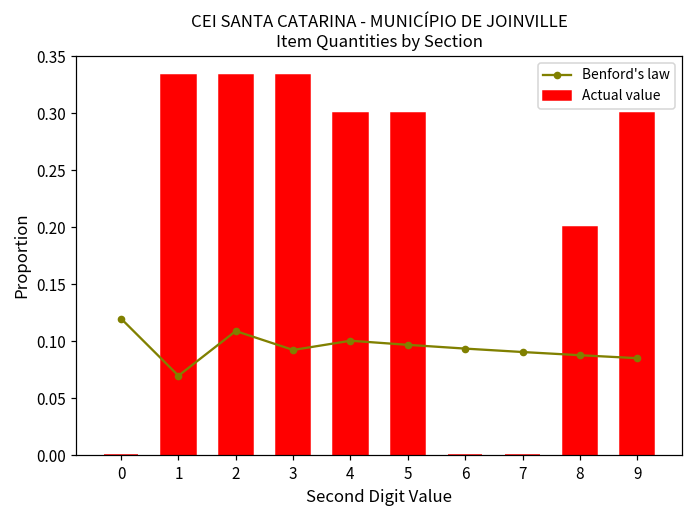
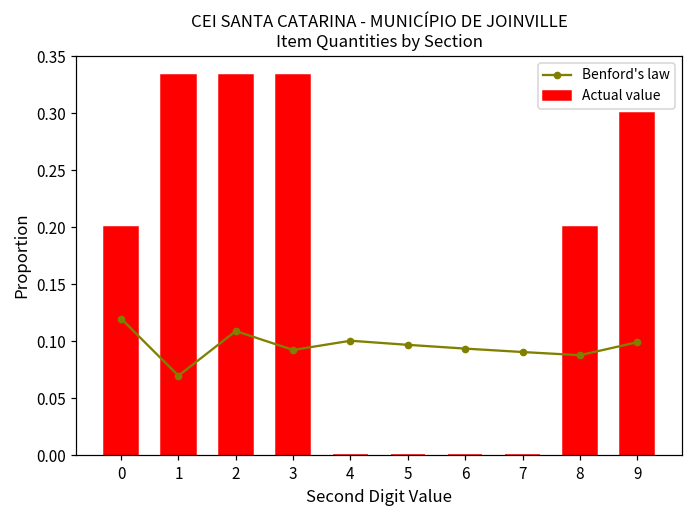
  {
    "Actual value": {
-     "0": 0.0,
+     "0": 0.2,
      "1": 0.333,
      "2": 0.333,
      "3": 0.333,
-     "4": 0.3,
-     "5": 0.3,
+     "4": 0.0,
+     "5": 0.0,
      "6": 0.0,
      "7": 0.0,
      "8": 0.2,
      "9": 0.3
    },
    "Benford's law": {
      "0": 0.120,
      "1": 0.070,
      "2": 0.109,
      "3": 0.092,
      "4": 0.100,
      "5": 0.097,
      "6": 0.093,
      "7": 0.090,
      "8": 0.088,
-     "9": 0.085
+     "9": 0.099
    }
  }
